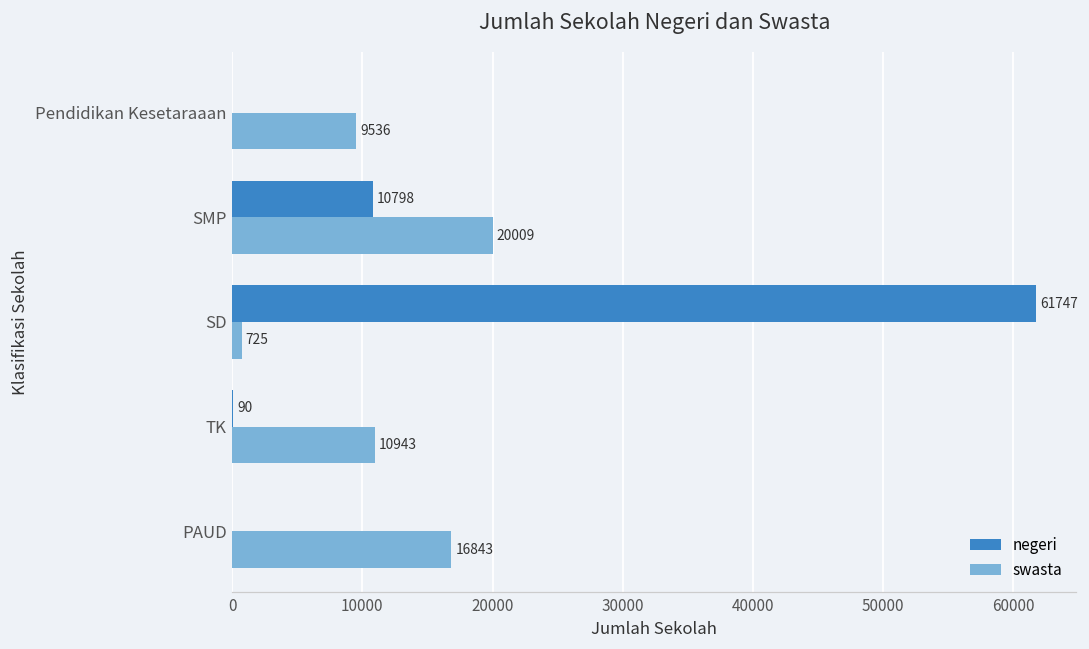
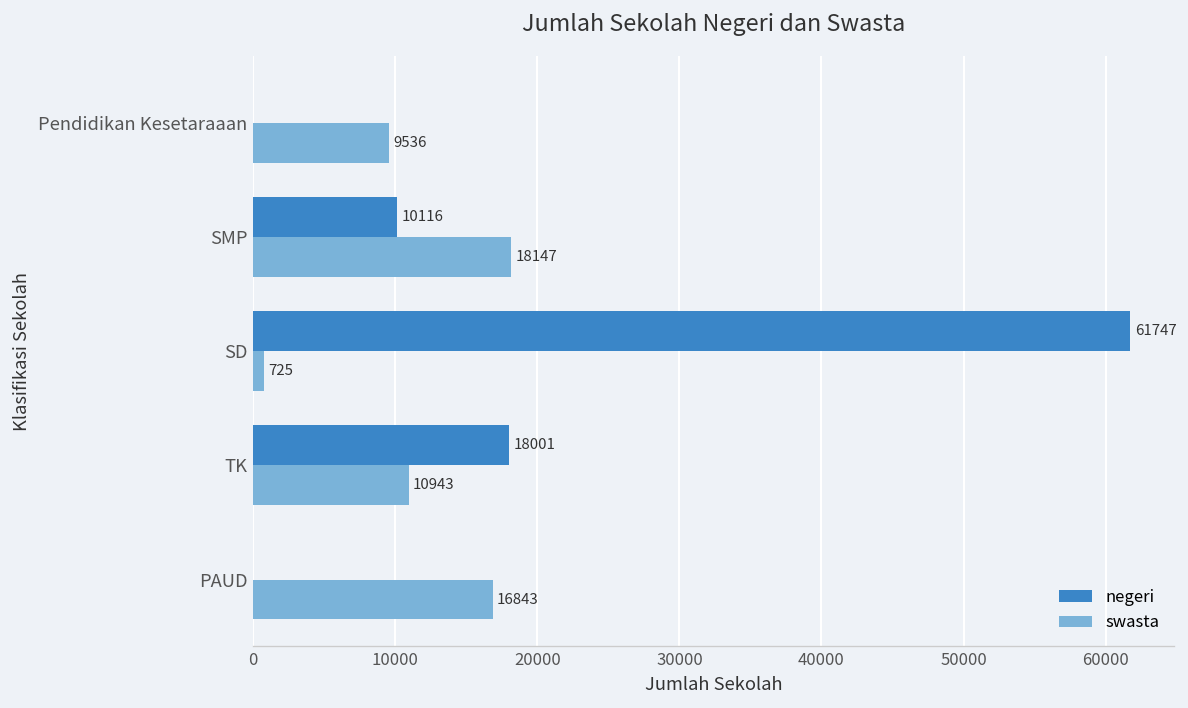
  {
    "negeri": {
-     "SMP": 10798,
+     "SMP": 10116,
      "SD": 61747,
-     "TK": 90
+     "TK": 18001
    },
    "swasta": {
      "Pendidikan Kesetaraaan": 9536,
-     "SMP": 20009,
+     "SMP": 18147,
      "SD": 725,
      "TK": 10943,
      "PAUD": 16843
    }
  }
